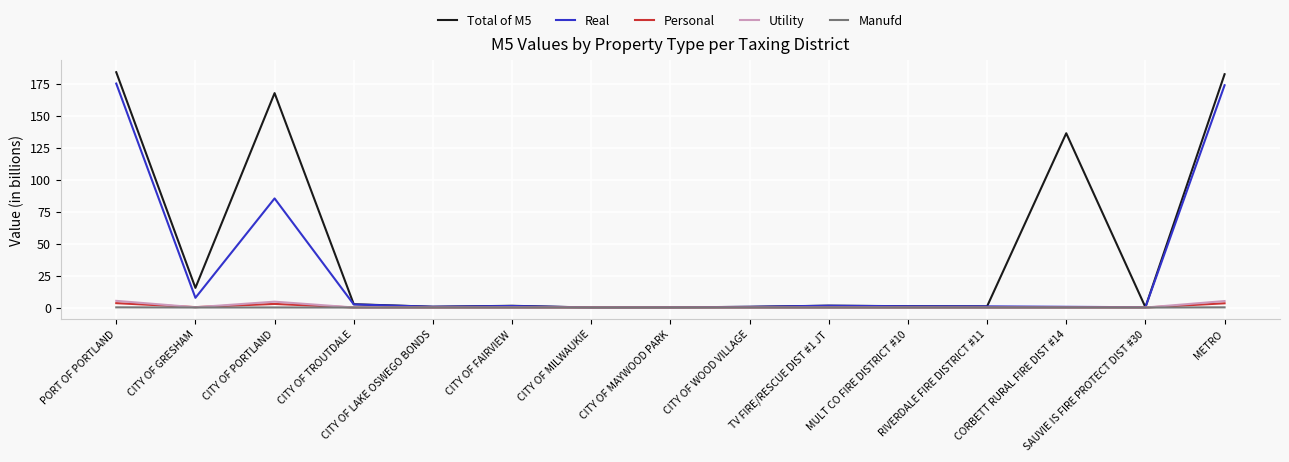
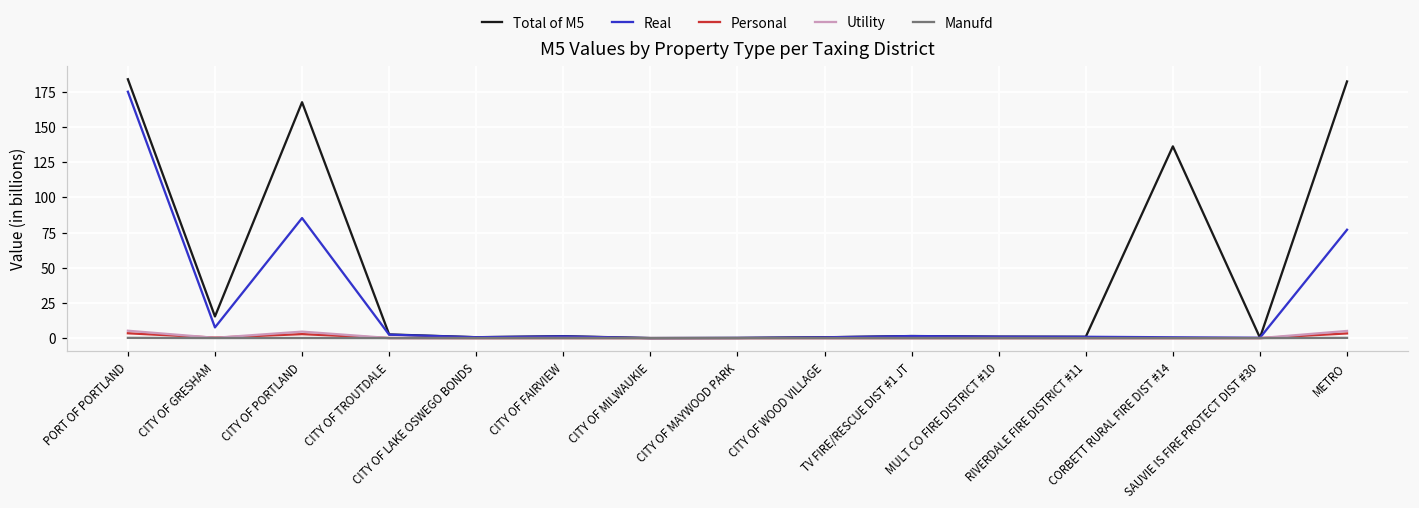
  {
    "Total of M5": {
      "PORT OF PORTLAND": 184,
      "CITY OF GRESHAM": 15,
      "CITY OF PORTLAND": 168,
      "CORBETT RURAL FIRE DIST #14": 136,
      "METRO": 183
    },
    "Real": {
      "PORT OF PORTLAND": 175,
      "CITY OF GRESHAM": 8,
      "CITY OF PORTLAND": 85,
-     "METRO": 174
+     "METRO": 77
    },
    "Manufd": {
      "PORT OF PORTLAND": 0,
      "CITY OF PORTLAND": 0,
      "METRO": 0
    }
  }
